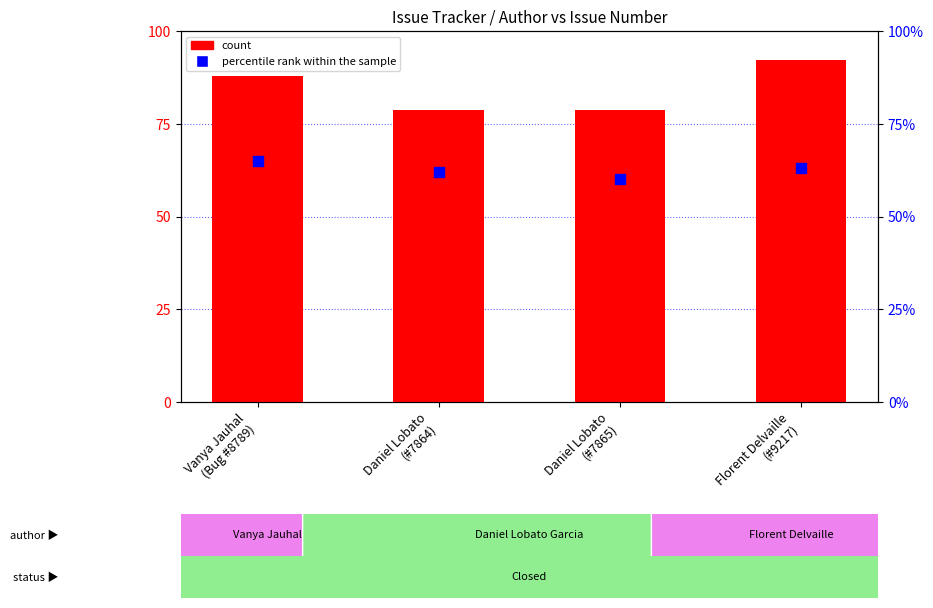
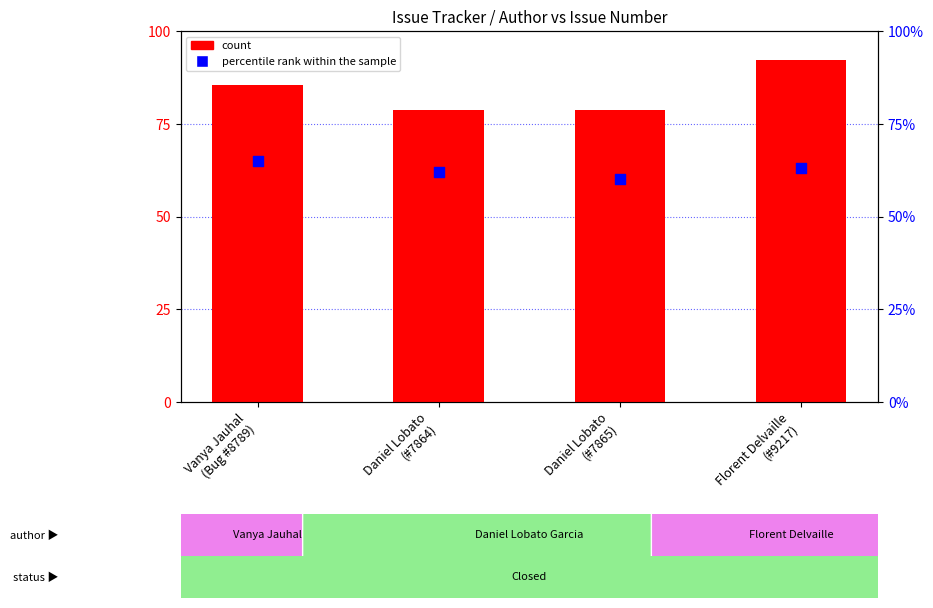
  {
    "count": {
-     "Vanya Jauhal (Bug #8789)": 88,
+     "Vanya Jauhal (Bug #8789)": 85,
      "Daniel Lobato (#7864)": 79,
      "Daniel Lobato (#7865)": 79,
      "Florent Delvaille (#9217)": 92
    }
  }
